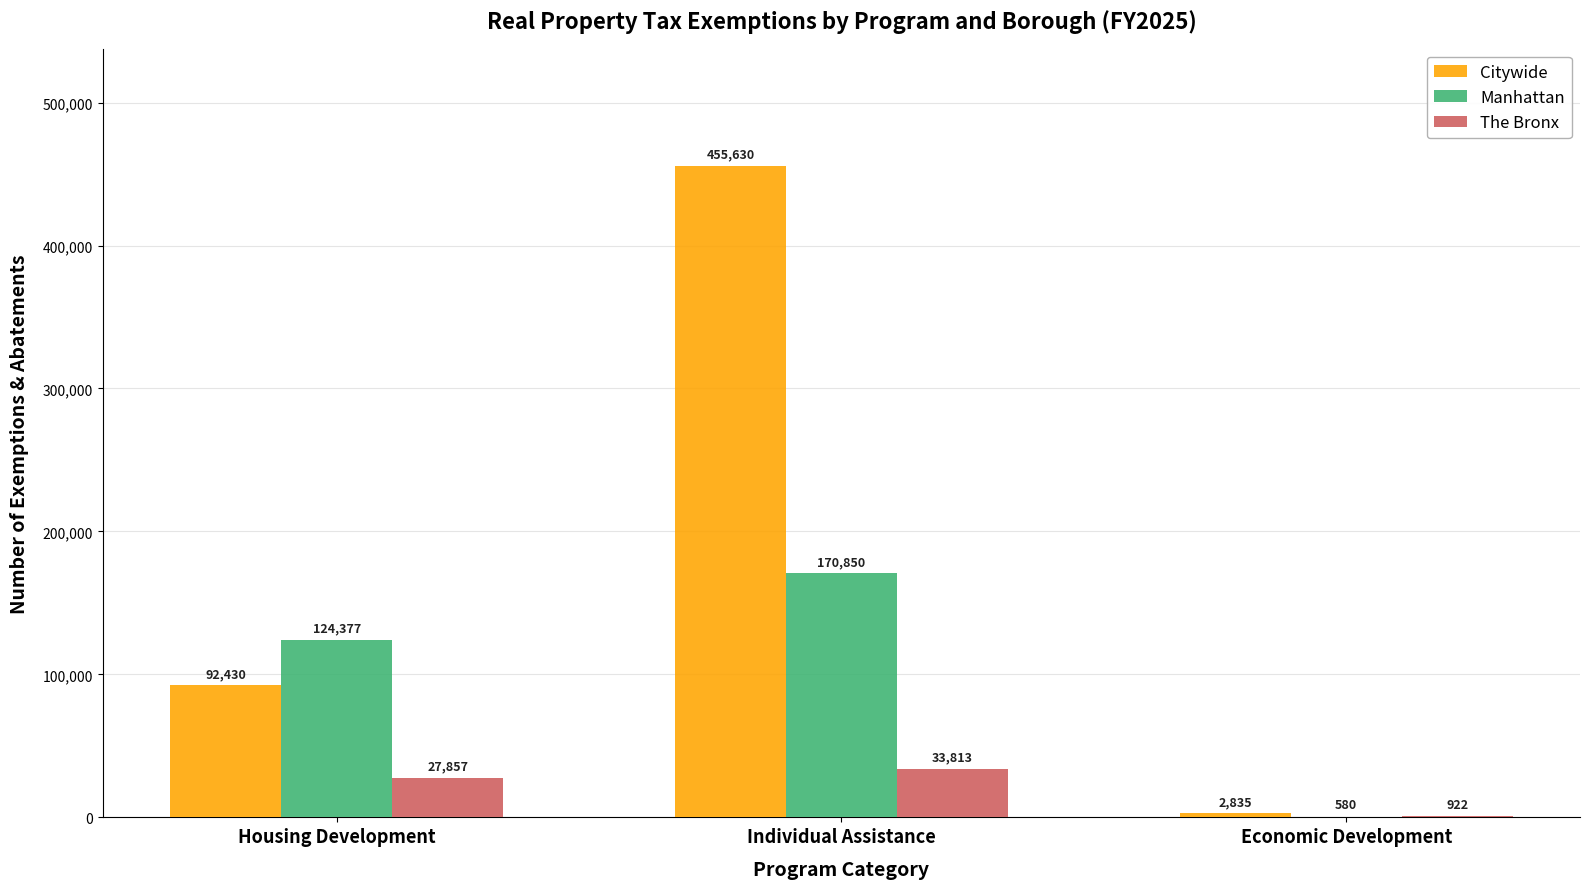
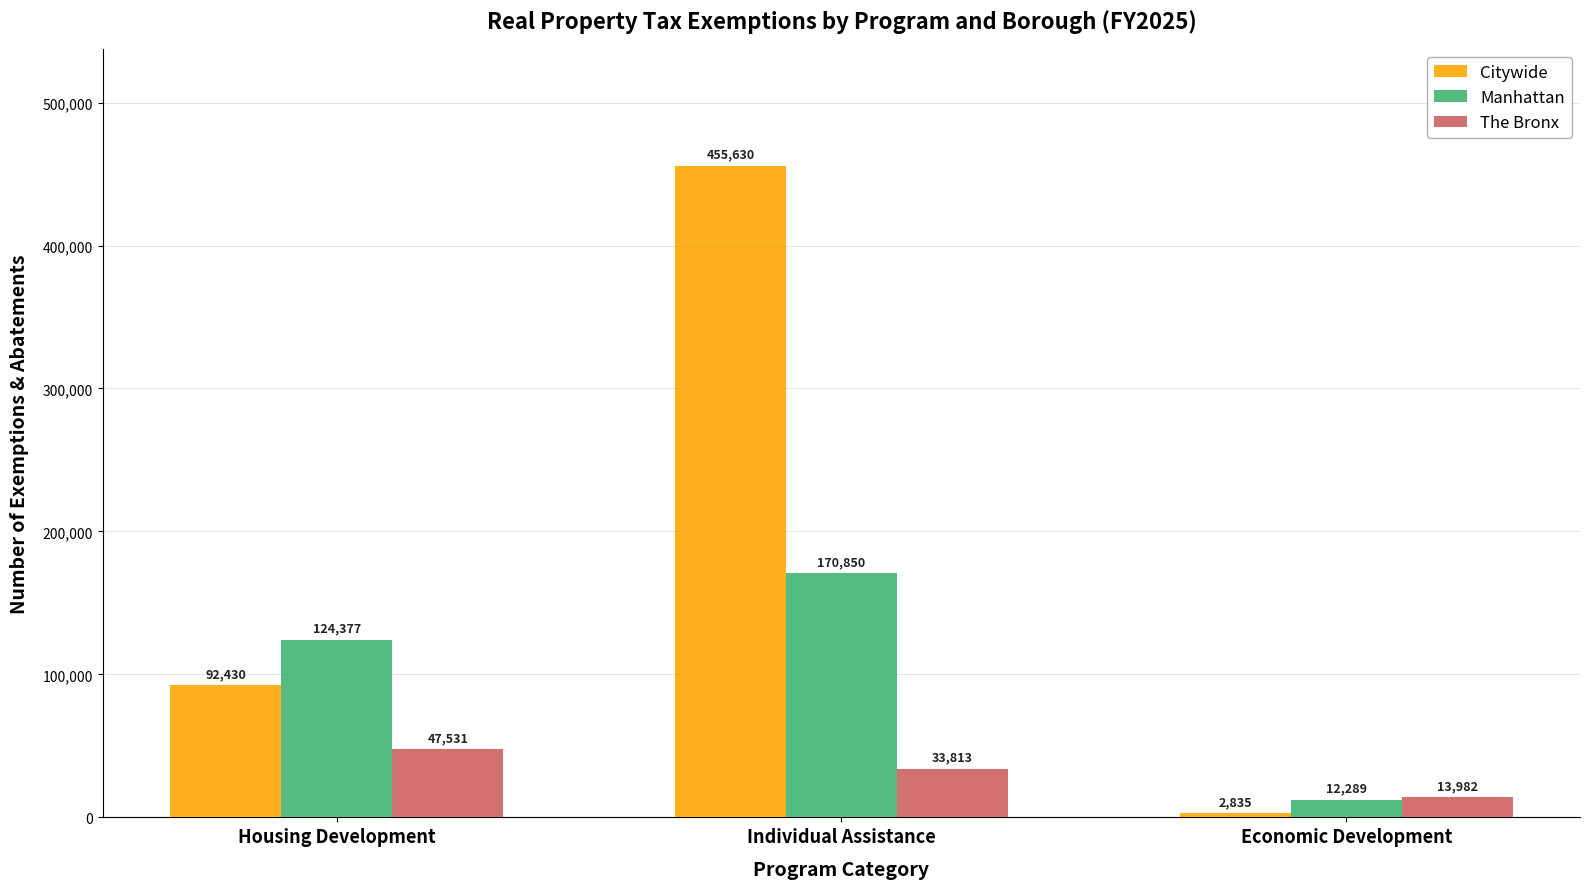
  {
    "Citywide": {
      "Housing Development": "92,430",
      "Individual Assistance": "455,630",
      "Economic Development": "2,835"
    },
    "Manhattan": {
      "Housing Development": "124,377",
      "Individual Assistance": "170,850",
-     "Economic Development": "580"
+     "Economic Development": "12,289"
    },
    "The Bronx": {
-     "Housing Development": "27,857",
+     "Housing Development": "47,531",
      "Individual Assistance": "33,813",
-     "Economic Development": "922"
+     "Economic Development": "13,982"
    }
  }
